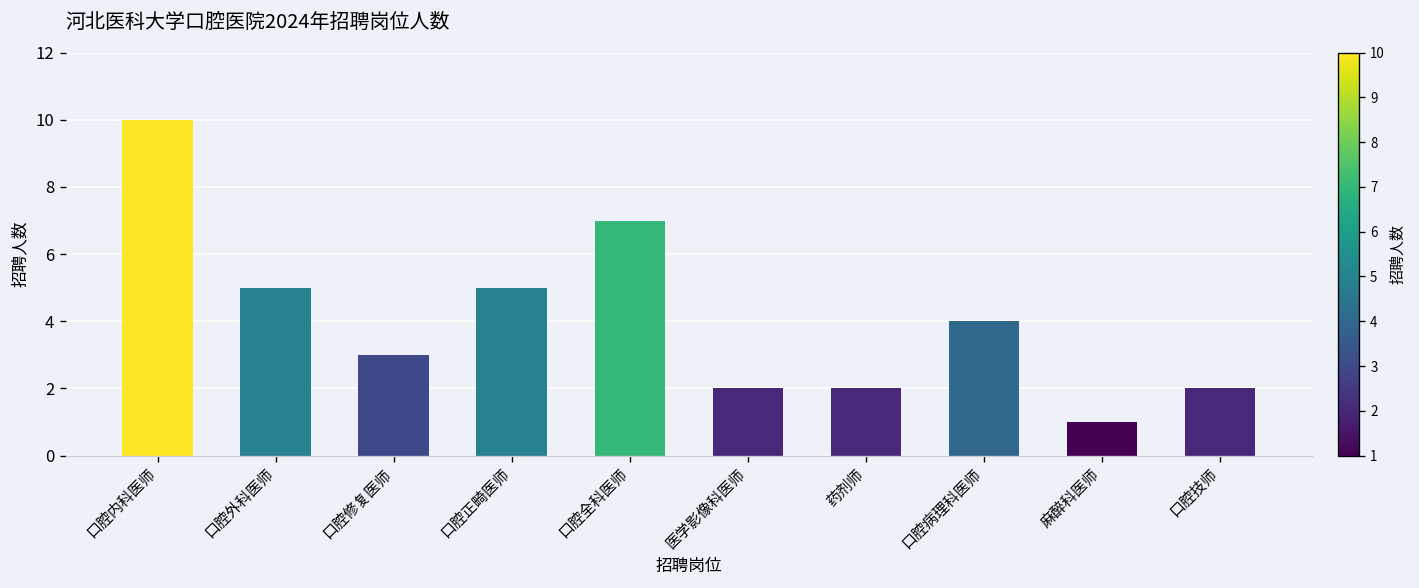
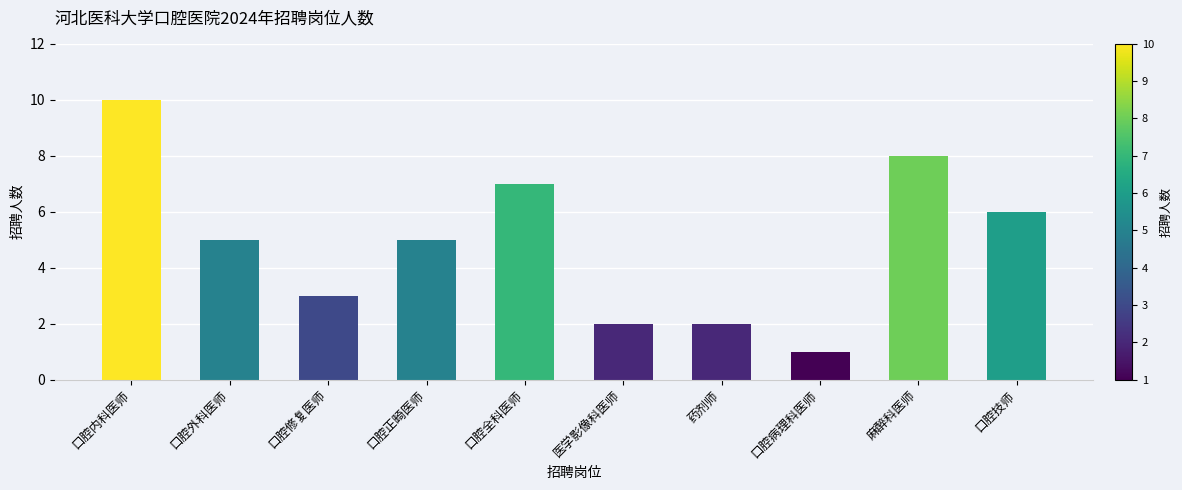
  {
    "口腔内科医师": 10,
    "口腔外科医师": 5,
    "口腔修复医师": 3,
    "口腔正畸医师": 5,
    "口腔全科医师": 7,
    "医学影像科医师": 2,
    "药剂师": 2,
-   "口腔病理科医师": 4,
-   "麻醉科医师": 1,
-   "口腔技师": 2
+   "口腔病理科医师": 1,
+   "麻醉科医师": 8,
+   "口腔技师": 6
  }
